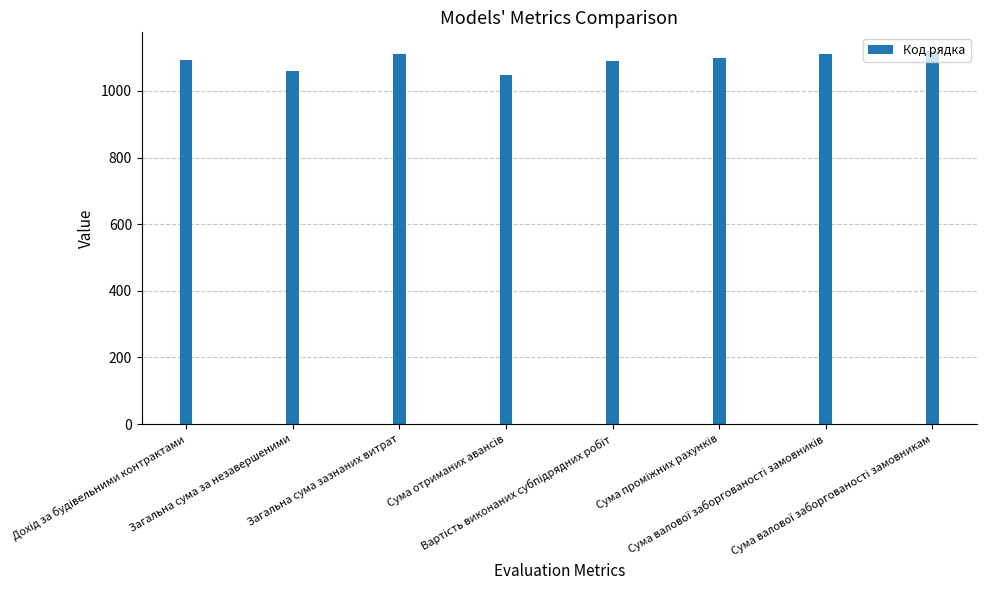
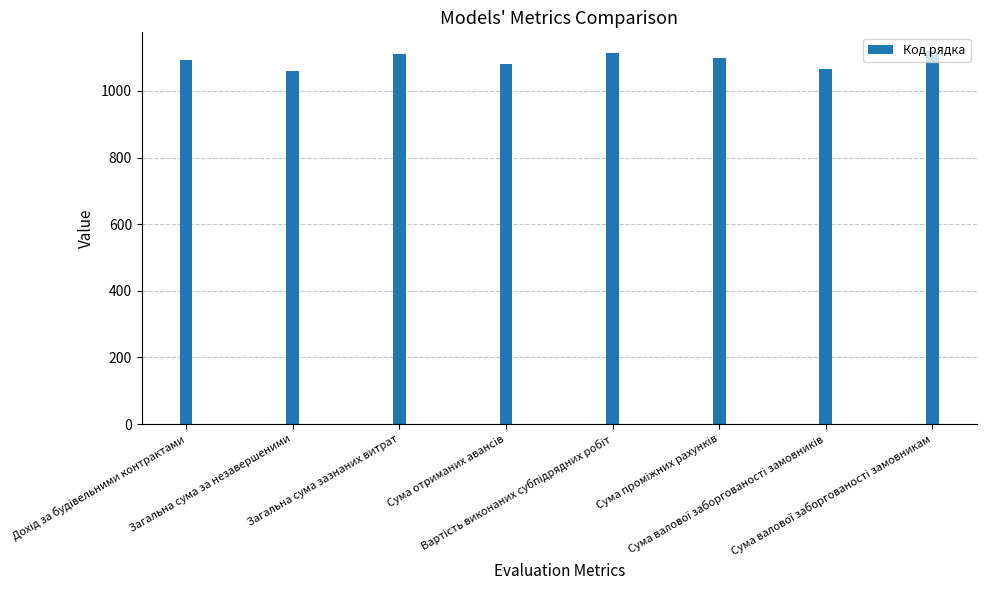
  {
    "Дохід за будівельними контрактами": 1090,
    "Загальна сума за незавершеними": 1060,
    "Загальна сума зазнаних витрат": 1110,
-   "Сума отриманих авансів": 1050,
-   "Вартість виконаних субпідрядних робіт": 1090,
+   "Сума отриманих авансів": 1080,
+   "Вартість виконаних субпідрядних робіт": 1110,
    "Сума проміжних рахунків": 1100,
-   "Сума валової заборгованості замовників": 1110
+   "Сума валової заборгованості замовників": 1070
  }
